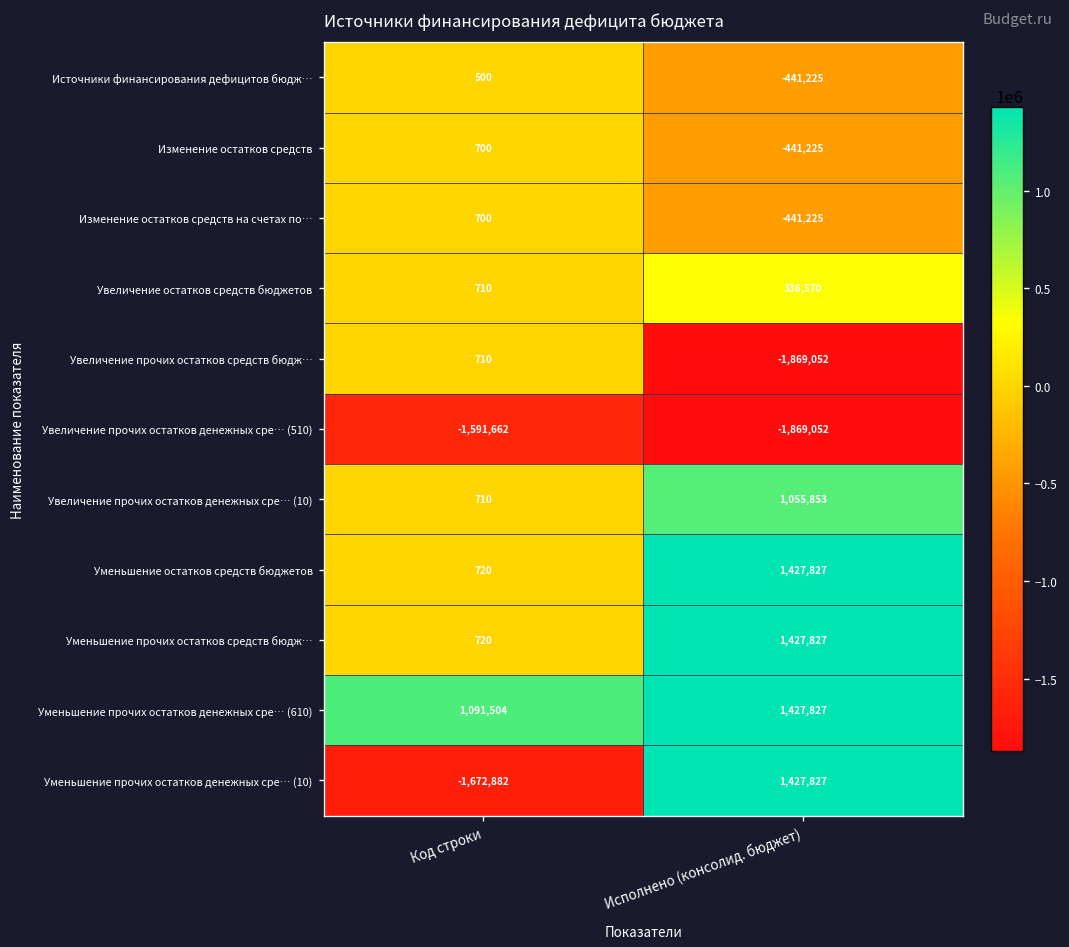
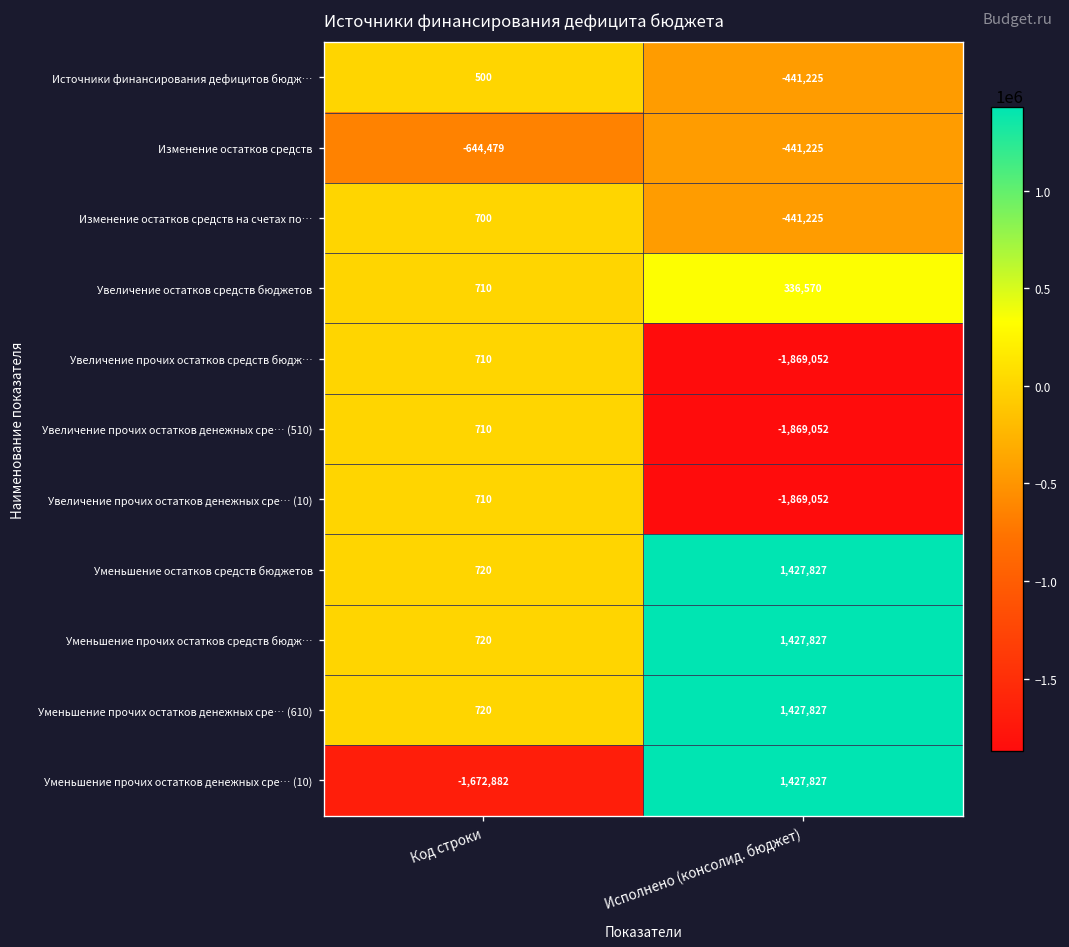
  {
    "Источники финансирования дефицитов бюдж…": {
      "Код строки": "500",
      "Исполнено (консолид. бюджет)": "-441,225"
    },
    "Изменение остатков средств": {
-     "Код строки": "700",
+     "Код строки": "-644,479",
      "Исполнено (консолид. бюджет)": "-441,225"
    },
    "Изменение остатков средств на счетах по…": {
      "Код строки": "700",
      "Исполнено (консолид. бюджет)": "-441,225"
    },
    "Увеличение остатков средств бюджетов": {
      "Код строки": "710",
      "Исполнено (консолид. бюджет)": "336,570"
    },
    "Увеличение прочих остатков средств бюдж…": {
      "Код строки": "710",
      "Исполнено (консолид. бюджет)": "-1,869,052"
    },
    "Увеличение прочих остатков денежных сре… (510)": {
-     "Код строки": "-1,591,662",
+     "Код строки": "710",
      "Исполнено (консолид. бюджет)": "-1,869,052"
    },
    "Увеличение прочих остатков денежных сре… (10)": {
      "Код строки": "710",
-     "Исполнено (консолид. бюджет)": "1,055,853"
+     "Исполнено (консолид. бюджет)": "-1,869,052"
    },
    "Уменьшение остатков средств бюджетов": {
      "Код строки": "720",
      "Исполнено (консолид. бюджет)": "1,427,827"
    },
    "Уменьшение прочих остатков средств бюдж…": {
      "Код строки": "720",
      "Исполнено (консолид. бюджет)": "1,427,827"
    },
    "Уменьшение прочих остатков денежных сре… (610)": {
-     "Код строки": "1,091,504",
+     "Код строки": "720",
      "Исполнено (консолид. бюджет)": "1,427,827"
    },
    "Уменьшение прочих остатков денежных сре… (10)": {
      "Код строки": "-1,672,882",
      "Исполнено (консолид. бюджет)": "1,427,827"
    }
  }
